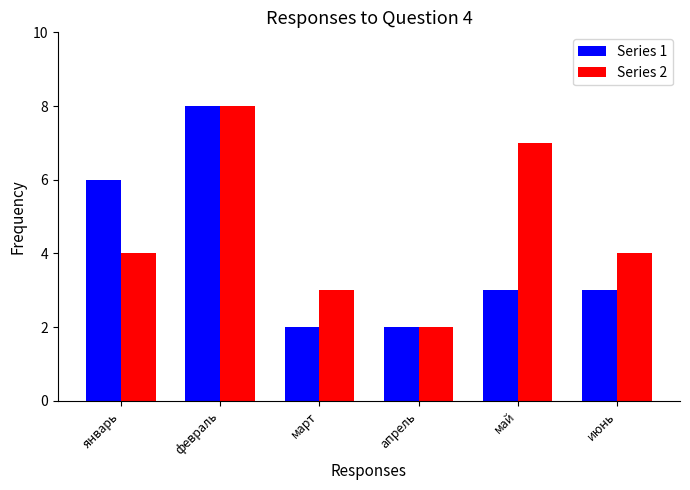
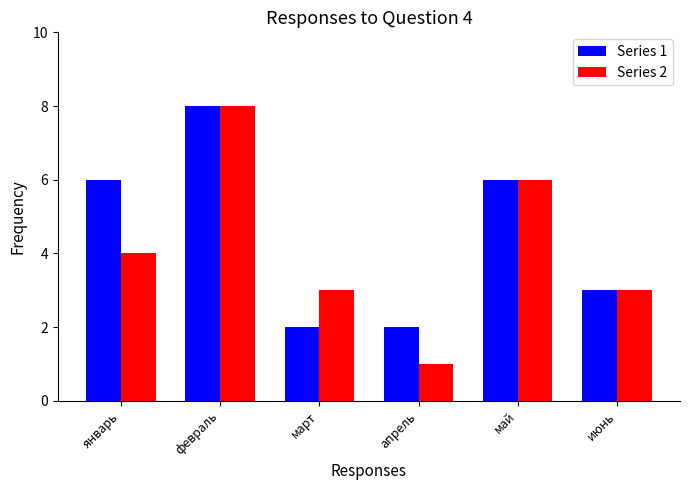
  {
    "Series 1": {
      "январь": 6,
      "февраль": 8,
      "март": 2,
      "апрель": 2,
-     "май": 3,
+     "май": 6,
      "июнь": 3
    },
    "Series 2": {
      "январь": 4,
      "февраль": 8,
      "март": 3,
-     "апрель": 2,
-     "май": 7,
-     "июнь": 4
+     "апрель": 1,
+     "май": 6,
+     "июнь": 3
    }
  }
